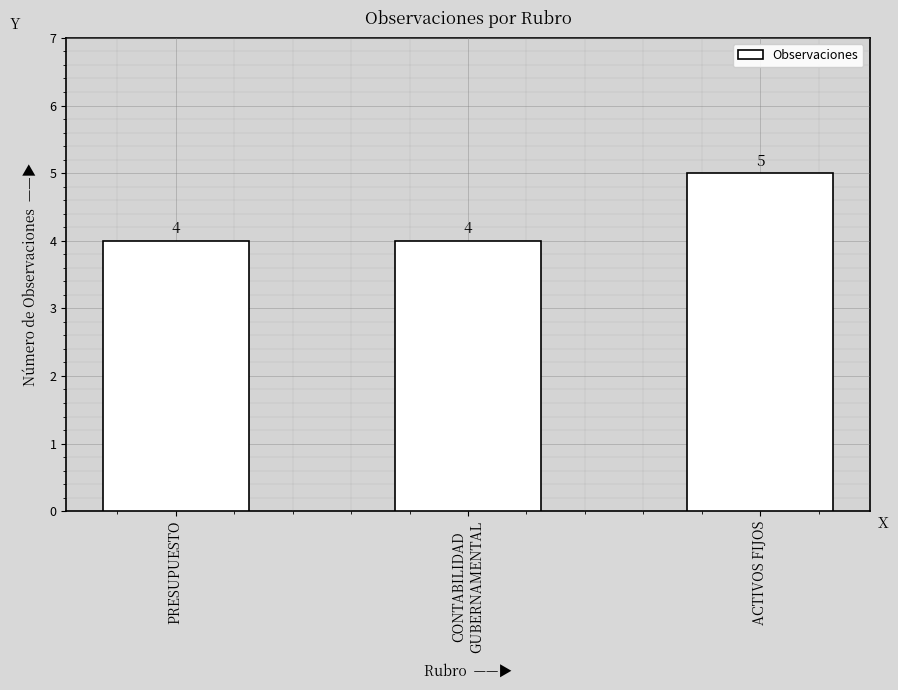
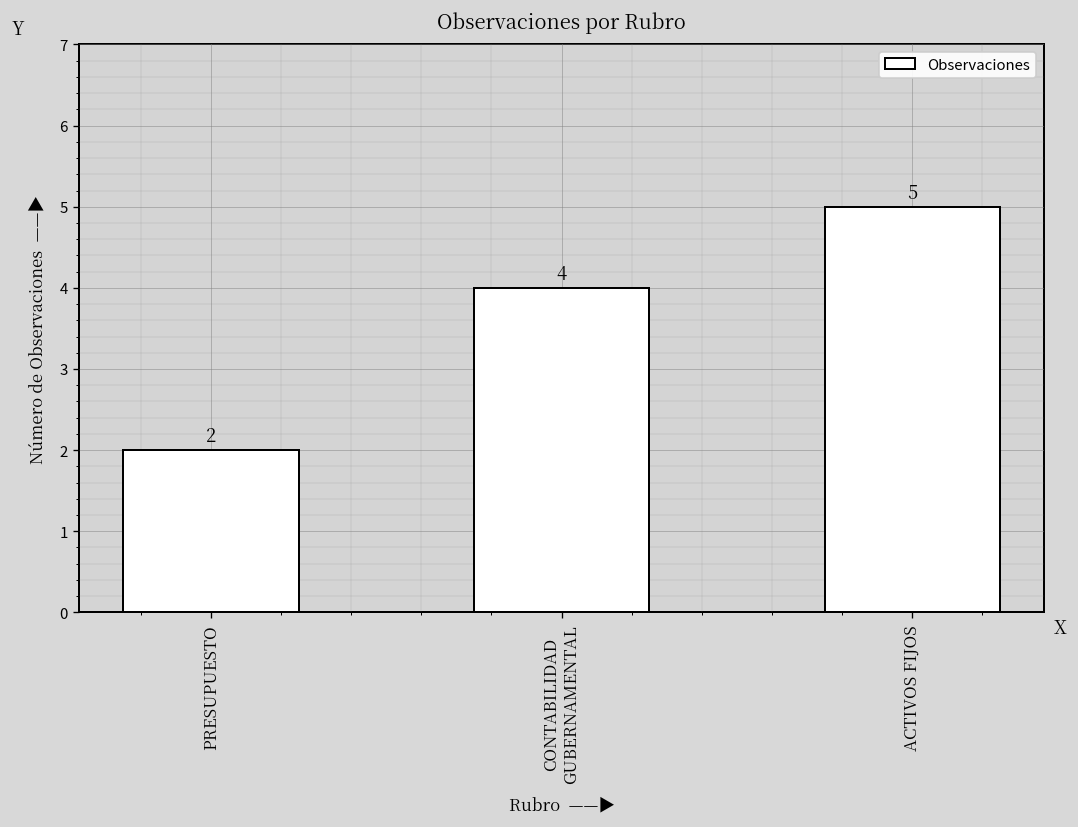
  {
-   "PRESUPUESTO": 4,
+   "PRESUPUESTO": 2,
    "CONTABILIDAD GUBERNAMENTAL": 4,
    "ACTIVOS FIJOS": 5
  }
